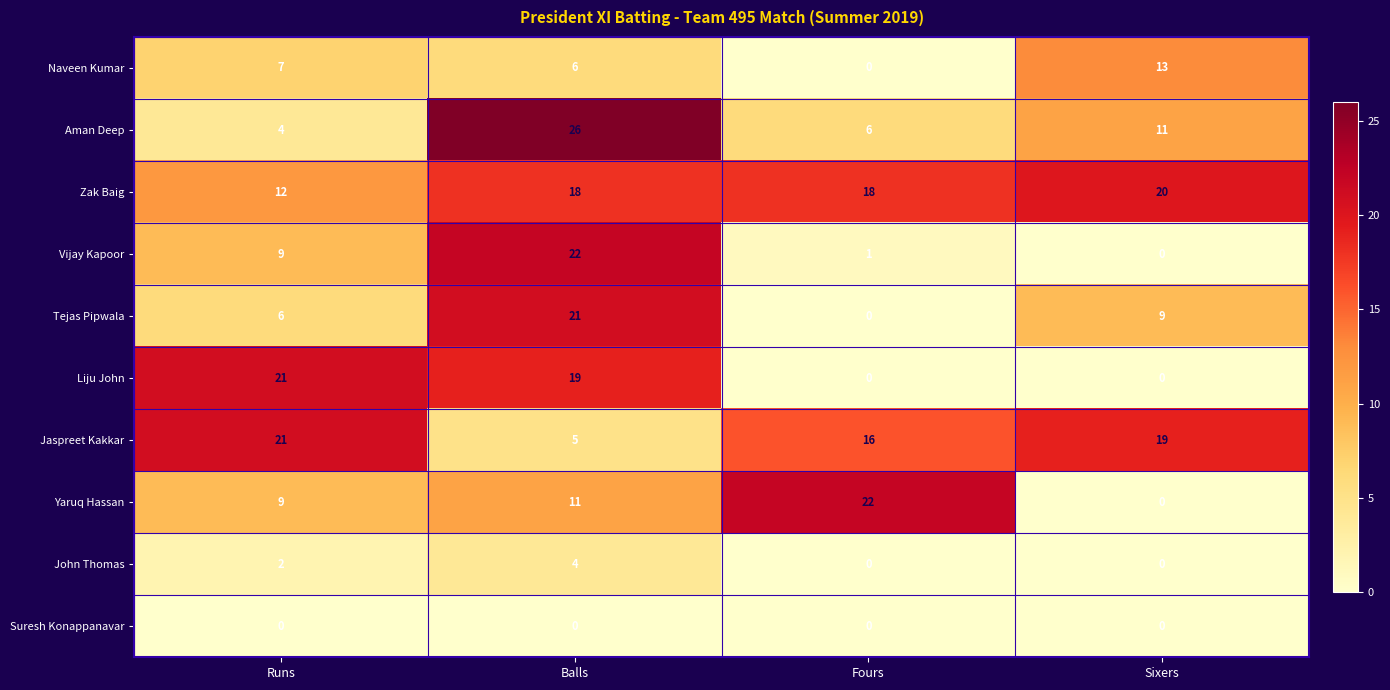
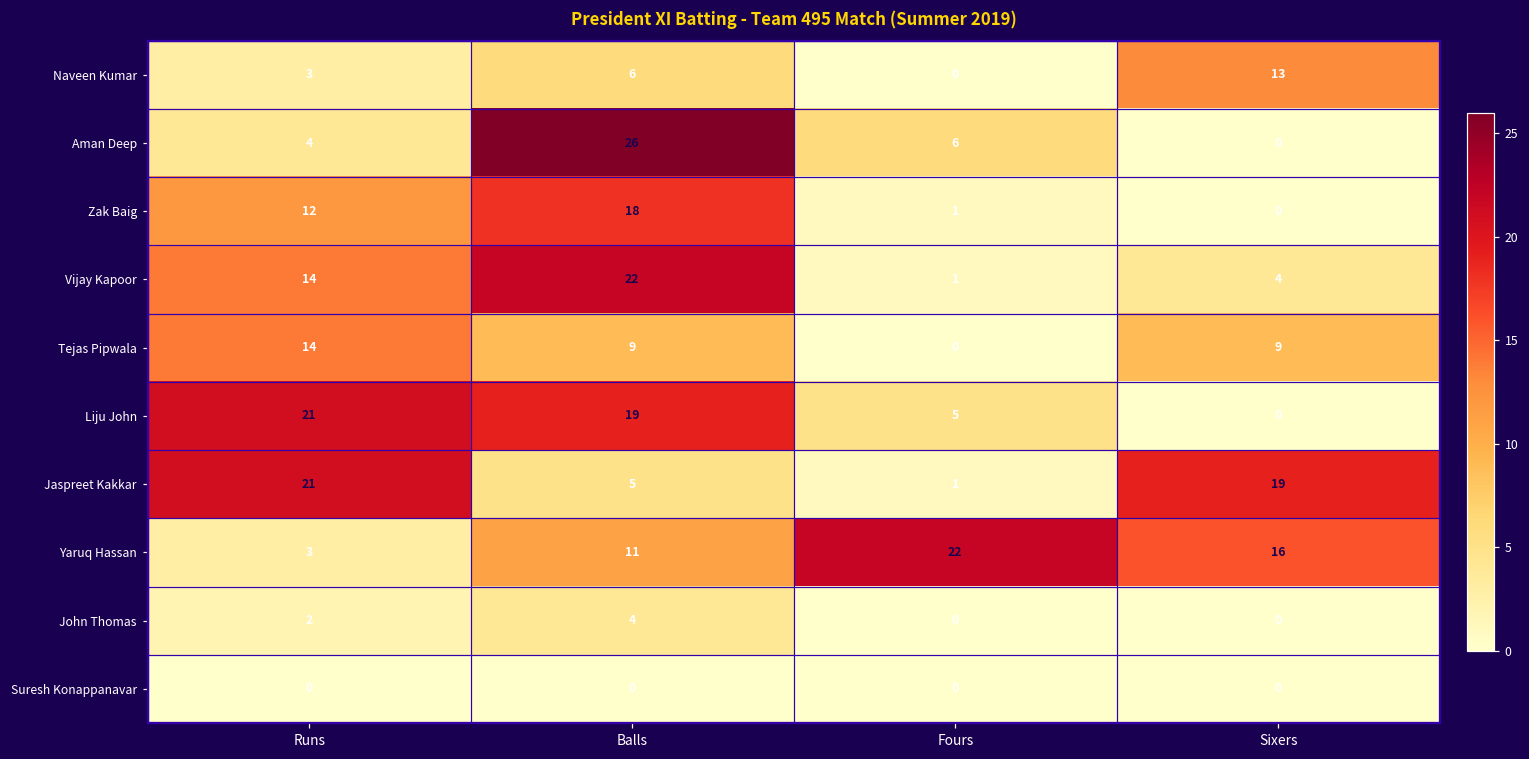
  {
    "Naveen Kumar": {
-     "Runs": 7,
+     "Runs": 3,
      "Balls": 6,
      "Fours": 0,
      "Sixers": 13
    },
    "Aman Deep": {
      "Runs": 4,
      "Balls": 26,
      "Fours": 6,
-     "Sixers": 11
+     "Sixers": 0
    },
    "Zak Baig": {
      "Runs": 12,
      "Balls": 18,
-     "Fours": 18,
-     "Sixers": 20
+     "Fours": 1,
+     "Sixers": 0
    },
    "Vijay Kapoor": {
-     "Runs": 9,
+     "Runs": 14,
      "Balls": 22,
      "Fours": 1,
-     "Sixers": 0
+     "Sixers": 4
    },
    "Tejas Pipwala": {
-     "Runs": 6,
-     "Balls": 21,
+     "Runs": 14,
+     "Balls": 9,
      "Fours": 0,
      "Sixers": 9
    },
    "Liju John": {
      "Runs": 21,
      "Balls": 19,
-     "Fours": 0,
+     "Fours": 5,
      "Sixers": 0
    },
    "Jaspreet Kakkar": {
      "Runs": 21,
      "Balls": 5,
-     "Fours": 16,
+     "Fours": 1,
      "Sixers": 19
    },
    "Yaruq Hassan": {
-     "Runs": 9,
+     "Runs": 3,
      "Balls": 11,
      "Fours": 22,
-     "Sixers": 0
+     "Sixers": 16
    },
    "John Thomas": {
      "Runs": 2,
      "Balls": 4,
      "Fours": 0,
      "Sixers": 0
    },
    "Suresh Konappanavar": {
      "Runs": 0,
      "Balls": 0,
      "Fours": 0,
      "Sixers": 0
    }
  }
